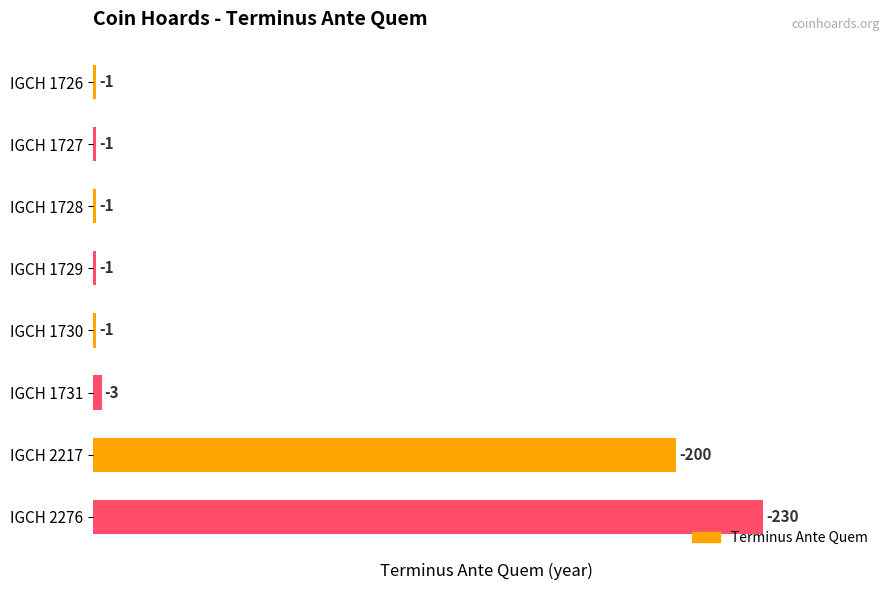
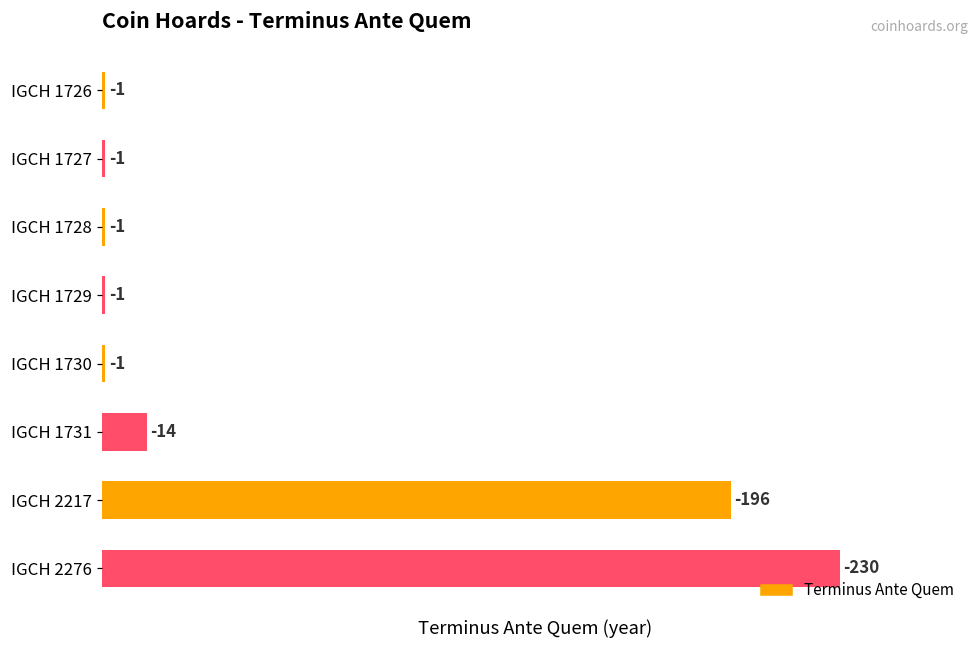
  {
-   "IGCH 1731": -3,
-   "IGCH 2217": -200
+   "IGCH 1731": -14,
+   "IGCH 2217": -196
  }
